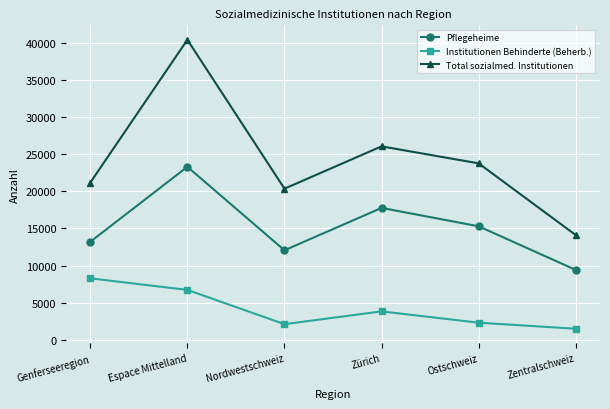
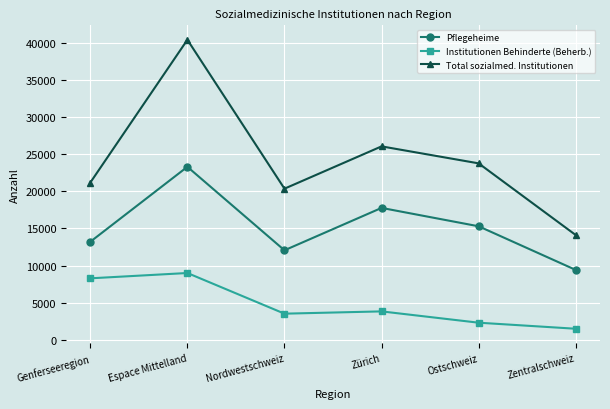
  {
    "Institutionen Behinderte (Beherb.)": {
      "Genferseeregion": 8000,
-     "Espace Mittelland": 7000,
-     "Nordwestschweiz": 2000,
+     "Espace Mittelland": 9000,
+     "Nordwestschweiz": 4000,
      "Zürich": 4000,
      "Ostschweiz": 2000,
      "Zentralschweiz": 1000
    }
  }
